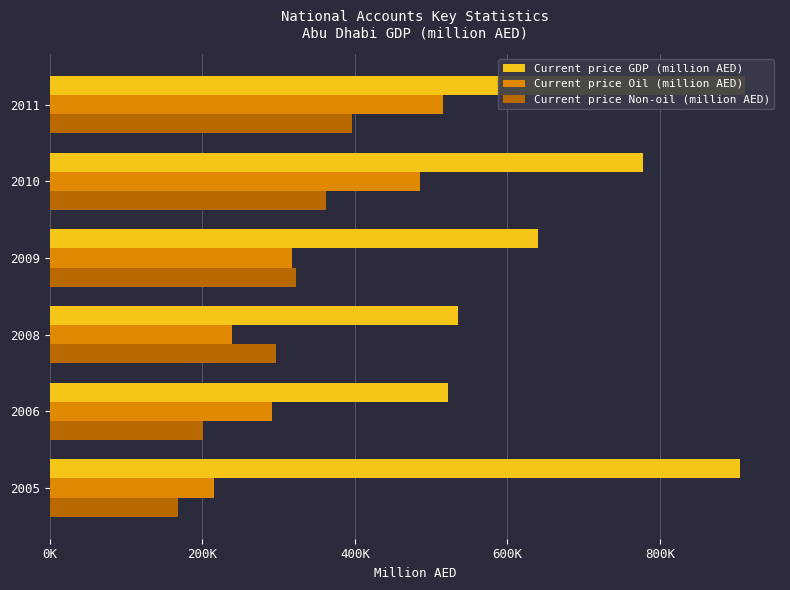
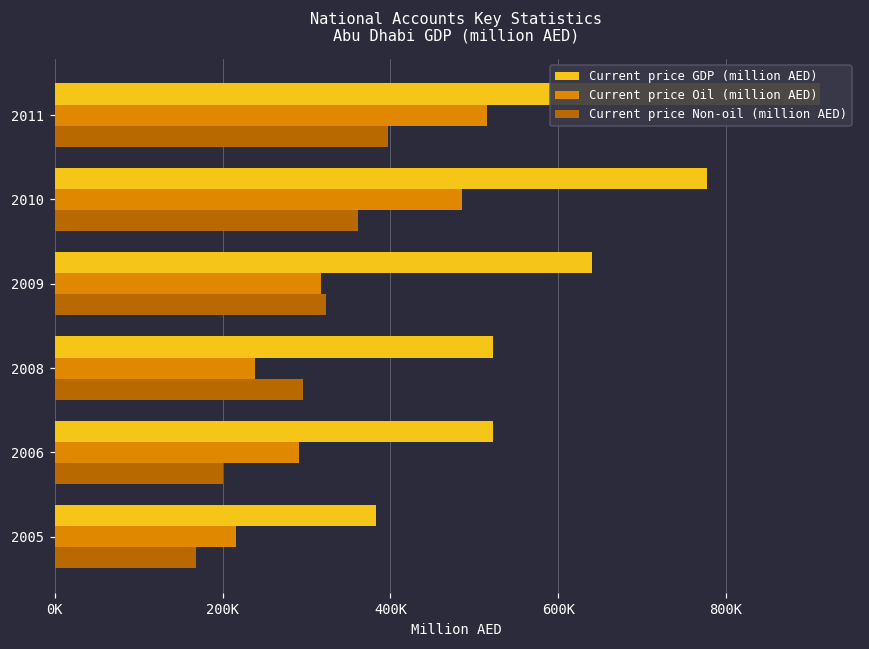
  {
    "Current price GDP (million AED)": {
      "2010": 780000,
      "2009": 640000,
-     "2008": 540000,
+     "2008": 520000,
      "2006": 520000,
-     "2005": 900000
+     "2005": 380000
    }
  }
